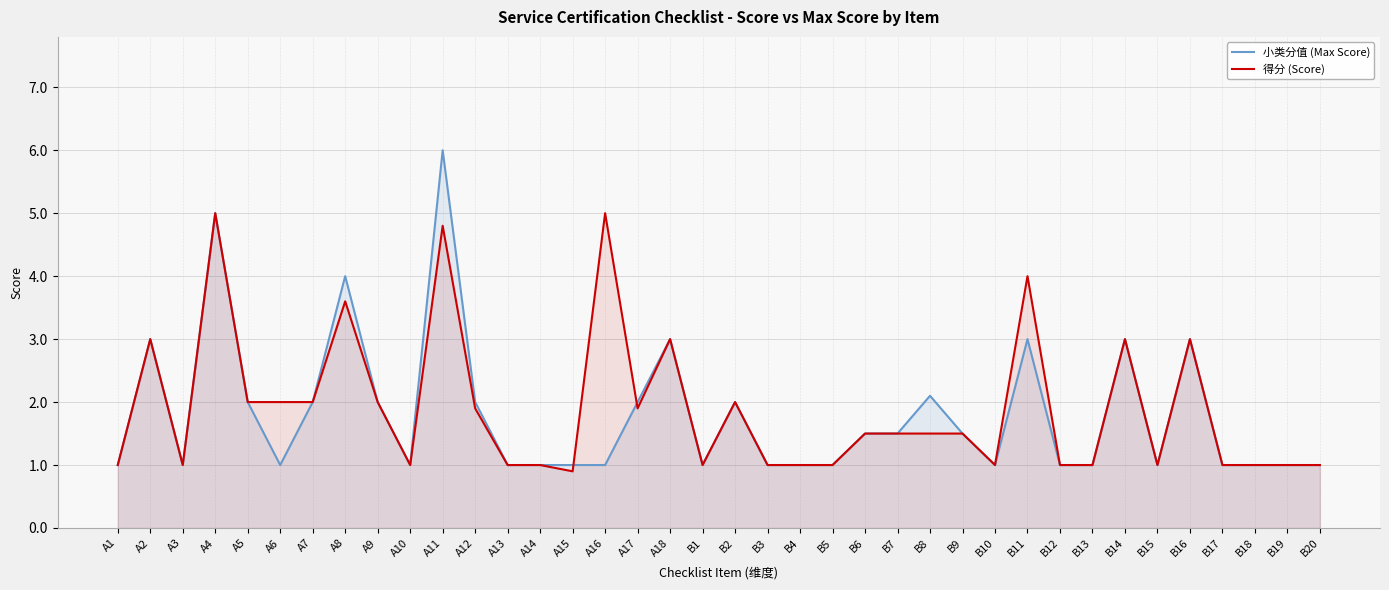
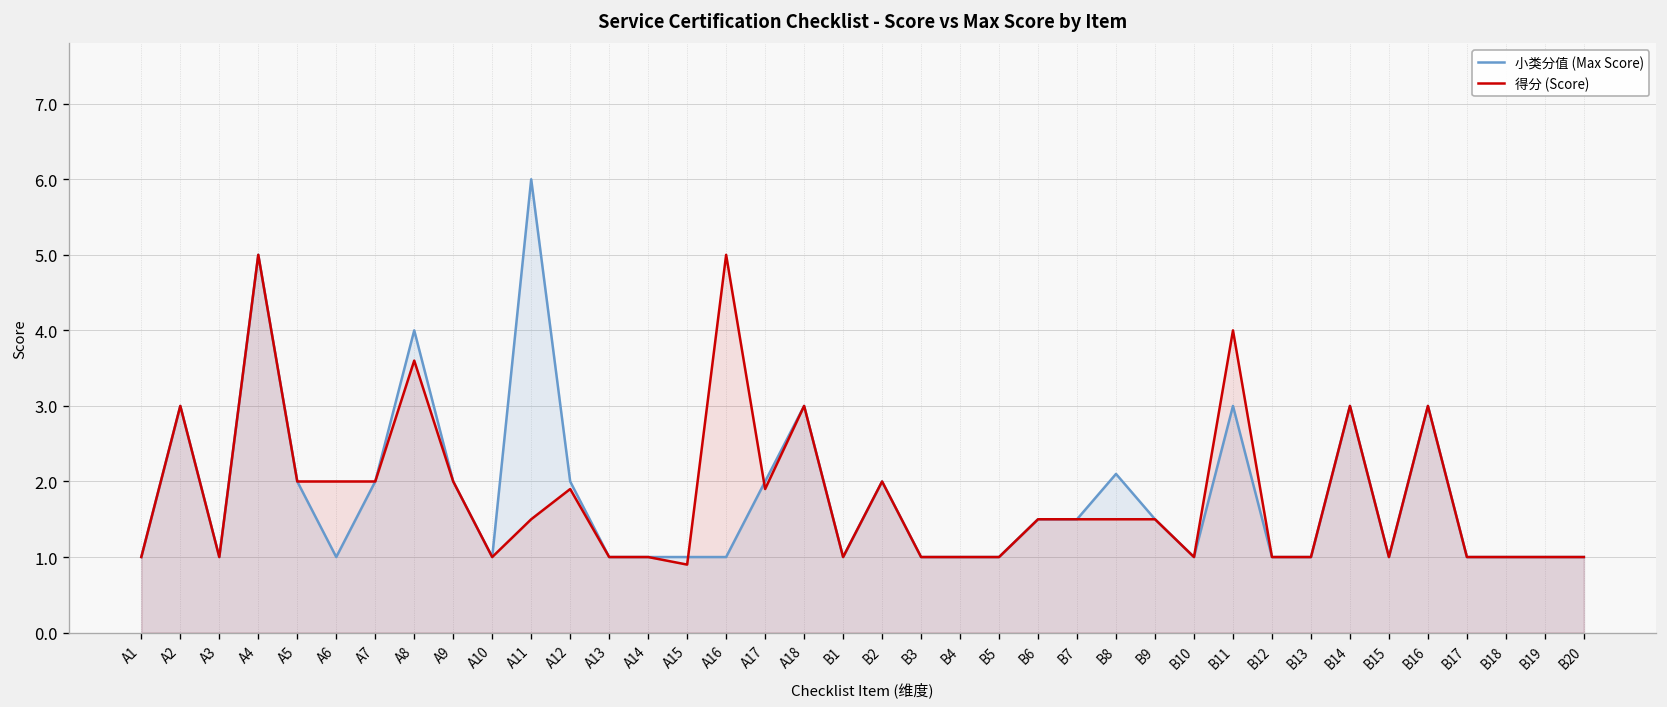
  {
    "小类分值 (Max Score)": {
      "A6": 1.0,
      "A8": 4.0,
      "A11": 6.0,
      "A12": 2.0,
      "A15": 1.0,
      "A16": 1.0,
      "A17": 2.0,
      "B8": 2.1,
      "B11": 3.0
    },
    "得分 (Score)": {
      "A6": 2.0,
      "A8": 3.6,
-     "A11": 4.8,
+     "A11": 1.5,
      "A12": 1.9,
      "A15": 0.9,
      "A16": 5.0,
      "A17": 1.9,
      "B8": 1.5,
      "B11": 4.0
    }
  }
